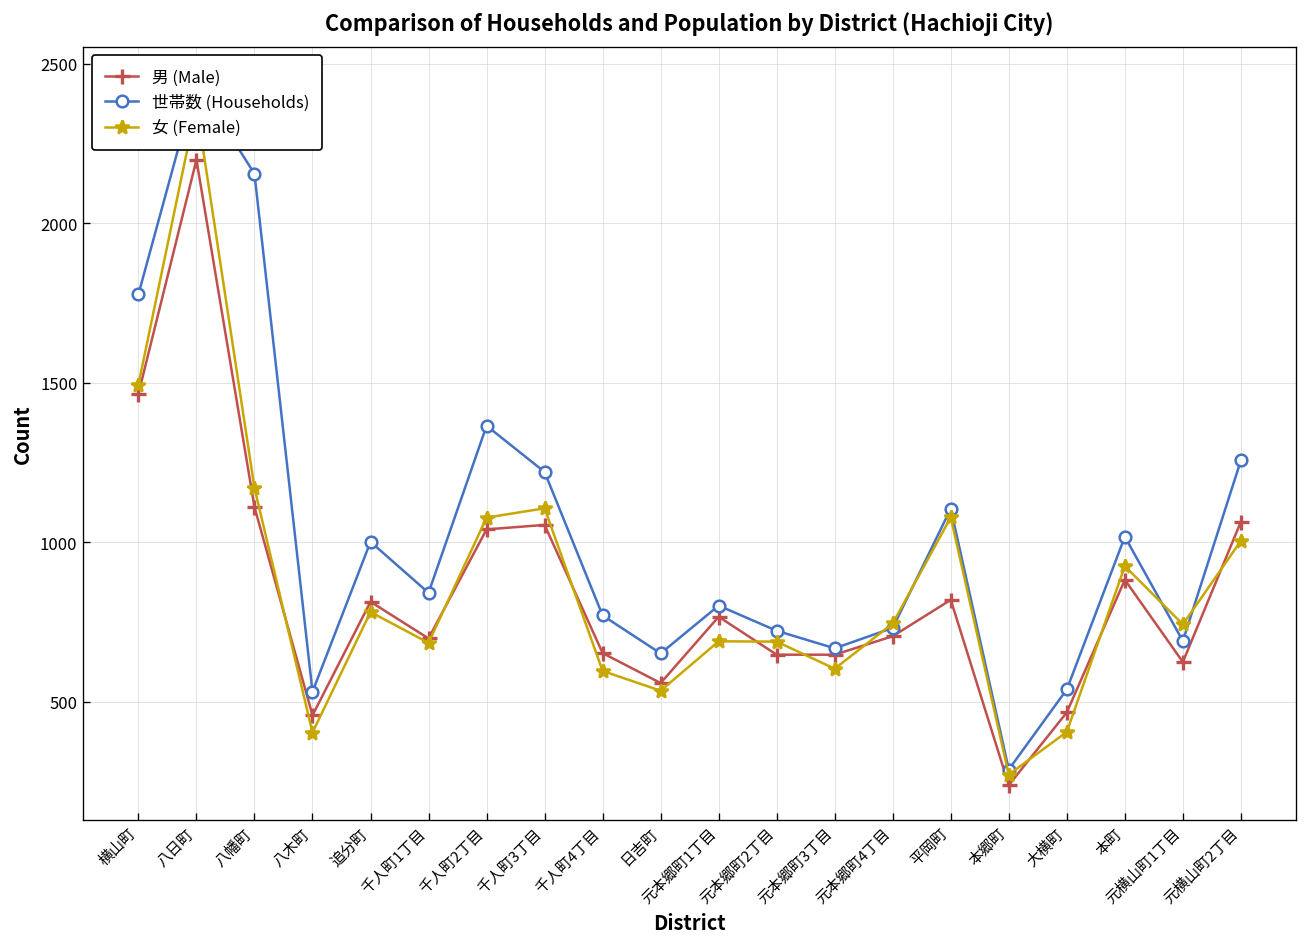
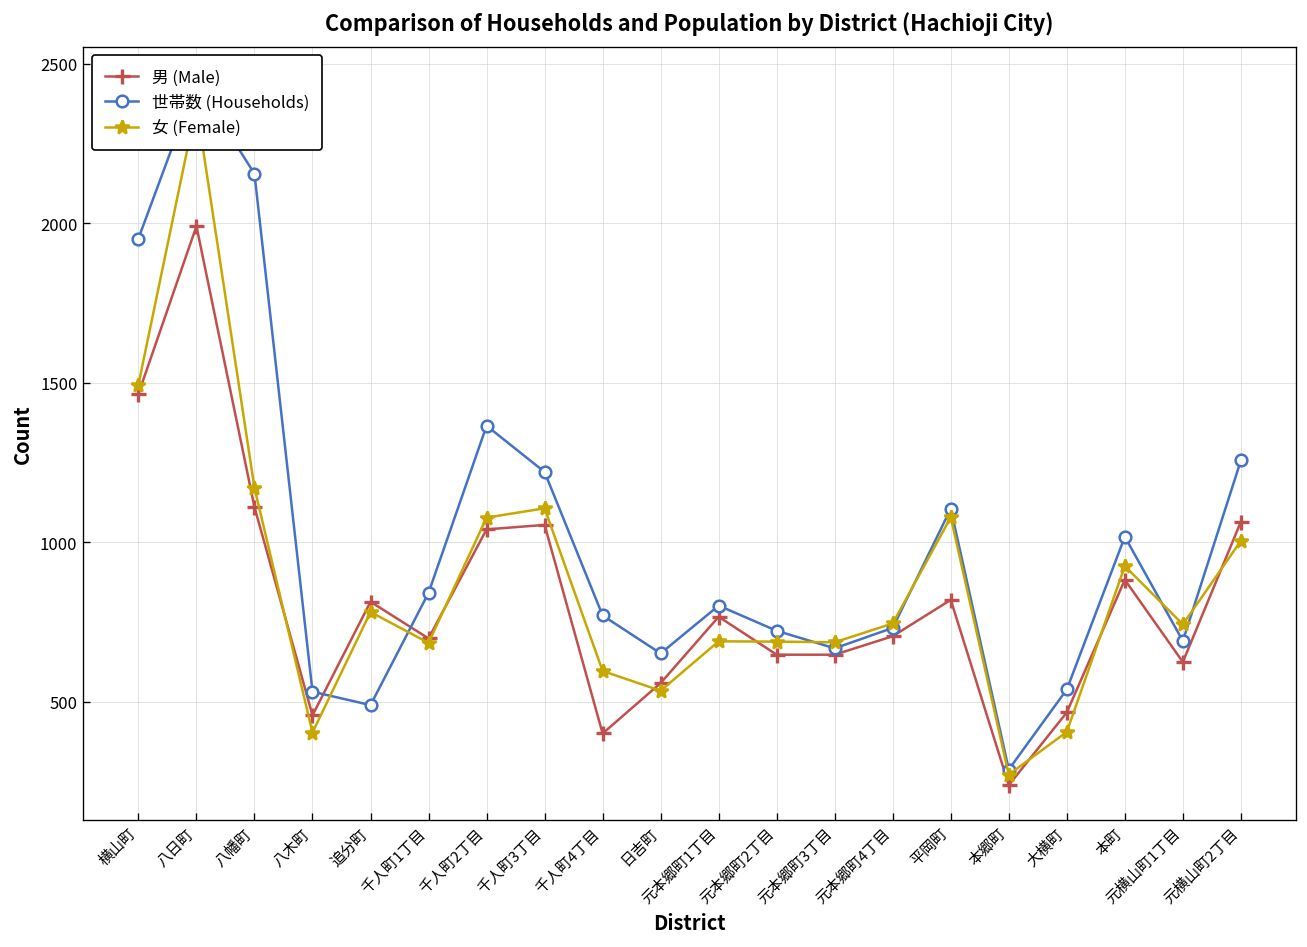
  {
    "男 (Male)": {
      "横山町": 1470,
-     "八日町": 2200,
+     "八日町": 1990,
      "八幡町": 1110,
      "八木町": 460,
      "追分町": 810,
      "千人町1丁目": 700,
      "千人町2丁目": 1040,
      "千人町3丁目": 1050,
-     "千人町4丁目": 650,
+     "千人町4丁目": 400,
      "日吉町": 560,
      "元本郷町1丁目": 770,
      "元本郷町2丁目": 650,
      "元本郷町3丁目": 650,
      "元本郷町4丁目": 710,
      "平岡町": 820,
      "本郷町": 240,
      "大横町": 470,
      "本町": 880,
      "元横山町1丁目": 620,
      "元横山町2丁目": 1060
    },
    "世帯数 (Households)": {
-     "横山町": 1780,
+     "横山町": 1950,
      "八幡町": 2160,
      "八木町": 530,
-     "追分町": 1000,
+     "追分町": 490,
      "千人町1丁目": 840,
      "千人町2丁目": 1370,
      "千人町3丁目": 1220,
      "千人町4丁目": 770,
      "日吉町": 650,
      "元本郷町1丁目": 800,
      "元本郷町2丁目": 720,
      "元本郷町3丁目": 670,
      "元本郷町4丁目": 730,
      "平岡町": 1110,
      "本郷町": 290,
      "大横町": 540,
      "本町": 1020,
      "元横山町1丁目": 690,
      "元横山町2丁目": 1260
    },
    "女 (Female)": {
      "横山町": 1490,
      "八幡町": 1170,
      "八木町": 400,
      "追分町": 780,
      "千人町1丁目": 680,
      "千人町2丁目": 1080,
      "千人町3丁目": 1110,
      "千人町4丁目": 600,
      "日吉町": 530,
      "元本郷町1丁目": 690,
      "元本郷町2丁目": 690,
-     "元本郷町3丁目": 600,
+     "元本郷町3丁目": 690,
      "元本郷町4丁目": 750,
      "平岡町": 1080,
      "本郷町": 270,
      "大横町": 410,
      "本町": 930,
      "元横山町1丁目": 740,
      "元横山町2丁目": 1000
    }
  }
